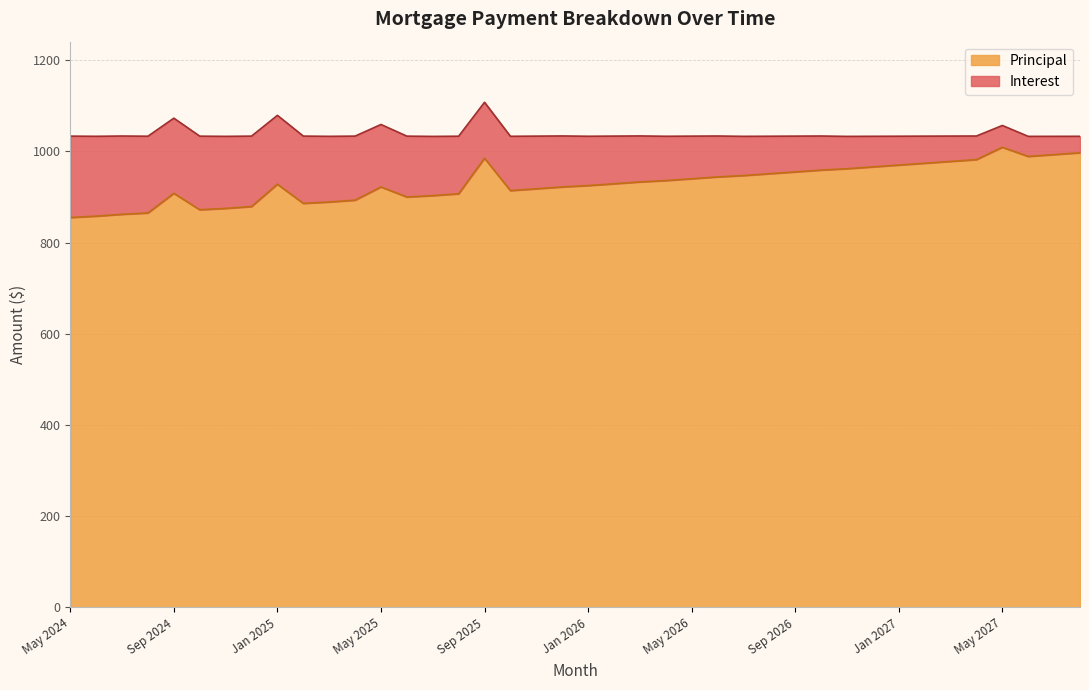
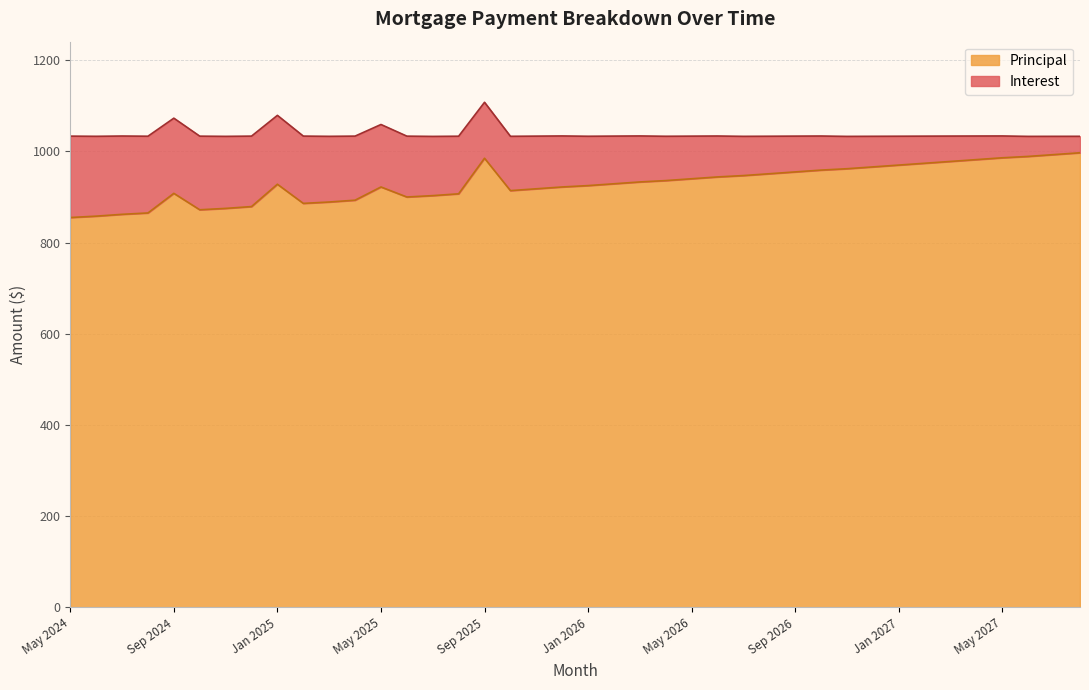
  {
    "Principal": {
      "May 2024": 860,
      "Sep 2024": 910,
      "Jan 2025": 930,
      "May 2025": 920,
      "Sep 2025": 990,
      "Jan 2026": 930,
      "May 2026": 940,
      "Sep 2026": 960,
      "Jan 2027": 970,
-     "May 2027": 1010
+     "May 2027": 990
    },
    "Interest": {
      "May 2024": 180,
      "Sep 2024": 160,
      "Jan 2025": 150,
      "May 2025": 140,
      "Sep 2025": 120,
      "Jan 2026": 110,
      "May 2026": 90,
      "Sep 2026": 80,
      "Jan 2027": 60,
      "May 2027": 50
    }
  }
